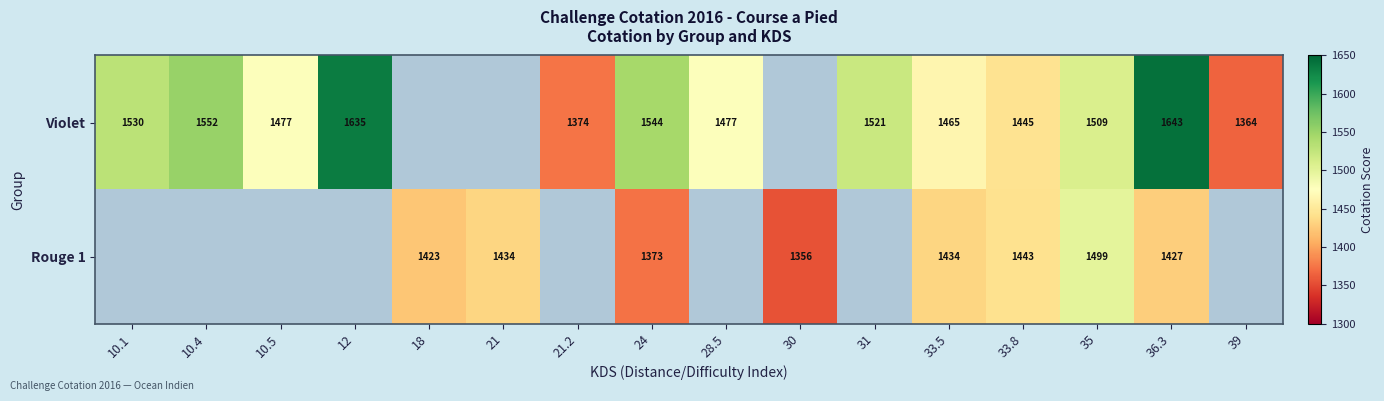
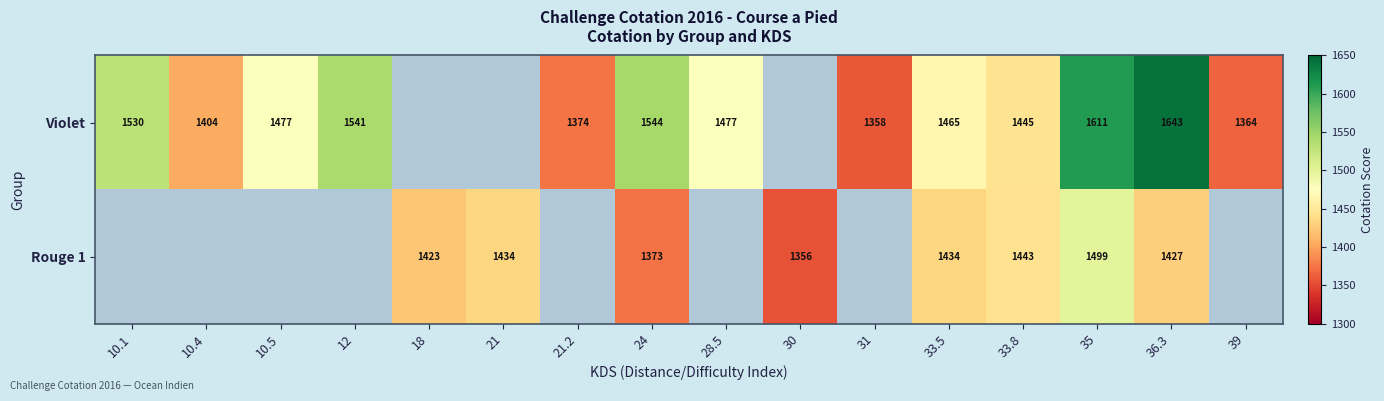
  {
    "Violet": {
      "10.1": 1530,
-     "10.4": 1552,
+     "10.4": 1404,
      "10.5": 1477,
-     "12": 1635,
+     "12": 1541,
      "21.2": 1374,
      "24": 1544,
      "28.5": 1477,
-     "31": 1521,
+     "31": 1358,
      "33.5": 1465,
      "33.8": 1445,
-     "35": 1509,
+     "35": 1611,
      "36.3": 1643,
      "39": 1364
    },
    "Rouge 1": {
      "18": 1423,
      "21": 1434,
      "24": 1373,
      "30": 1356,
      "33.5": 1434,
      "33.8": 1443,
      "35": 1499,
      "36.3": 1427
    }
  }
